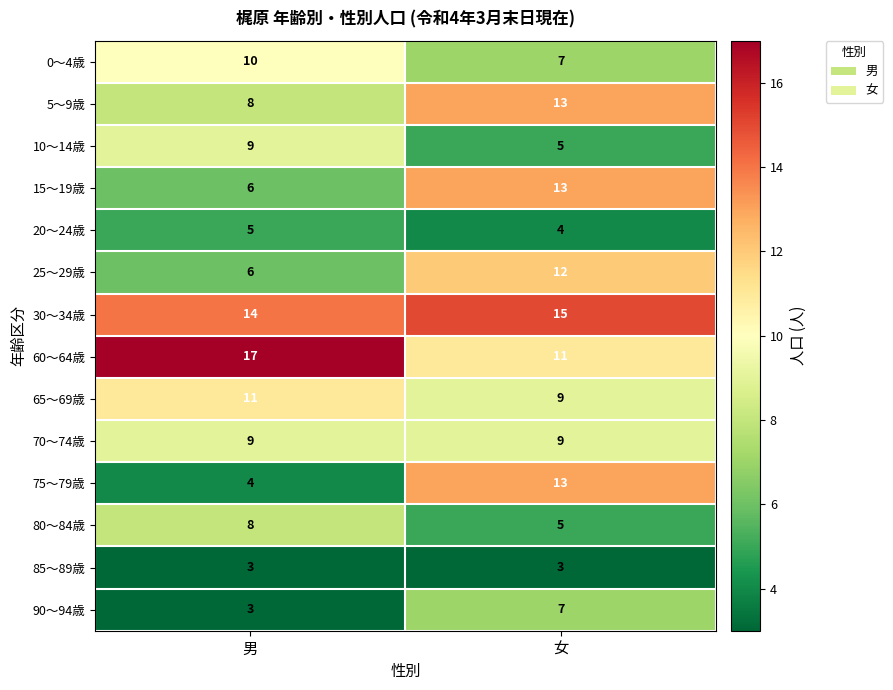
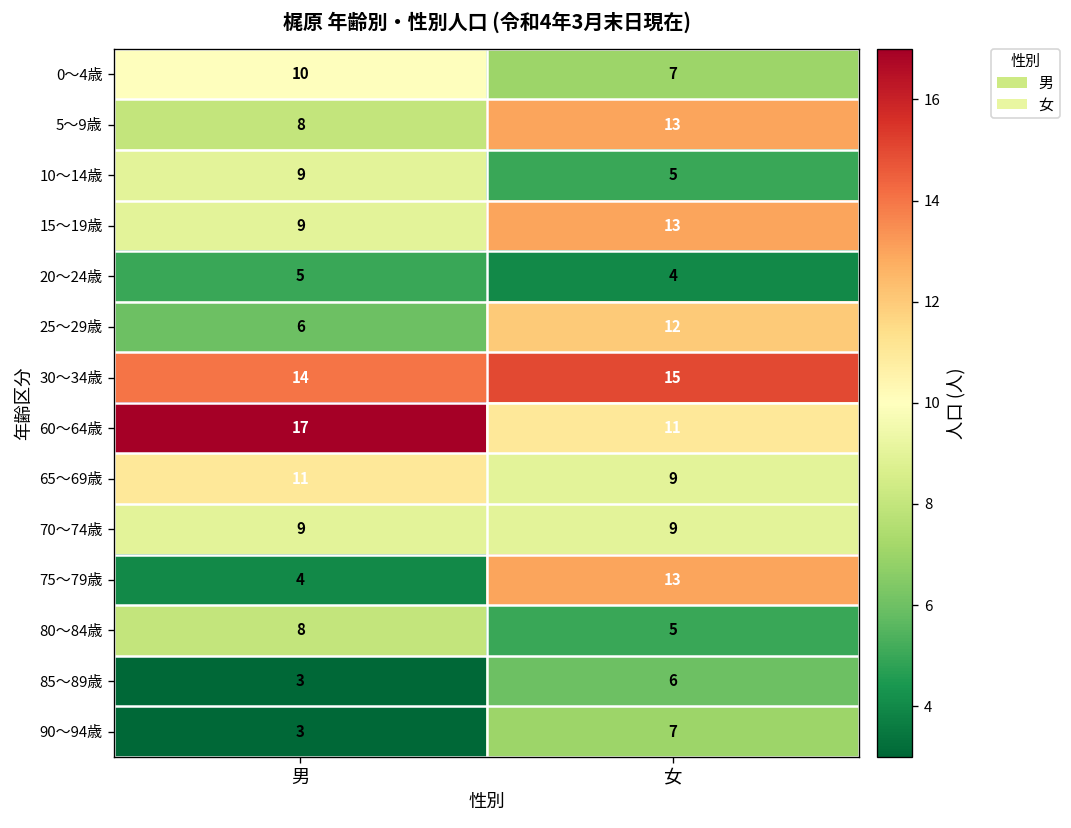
  {
    "0～4歳": {
      "男": 10,
      "女": 7
    },
    "5～9歳": {
      "男": 8,
      "女": 13
    },
    "10～14歳": {
      "男": 9,
      "女": 5
    },
    "15～19歳": {
-     "男": 6,
+     "男": 9,
      "女": 13
    },
    "20～24歳": {
      "男": 5,
      "女": 4
    },
    "25～29歳": {
      "男": 6,
      "女": 12
    },
    "30～34歳": {
      "男": 14,
      "女": 15
    },
    "60～64歳": {
      "男": 17,
      "女": 11
    },
    "65～69歳": {
      "男": 11,
      "女": 9
    },
    "70～74歳": {
      "男": 9,
      "女": 9
    },
    "75～79歳": {
      "男": 4,
      "女": 13
    },
    "80～84歳": {
      "男": 8,
      "女": 5
    },
    "85～89歳": {
      "男": 3,
-     "女": 3
+     "女": 6
    },
    "90～94歳": {
      "男": 3,
      "女": 7
    }
  }
